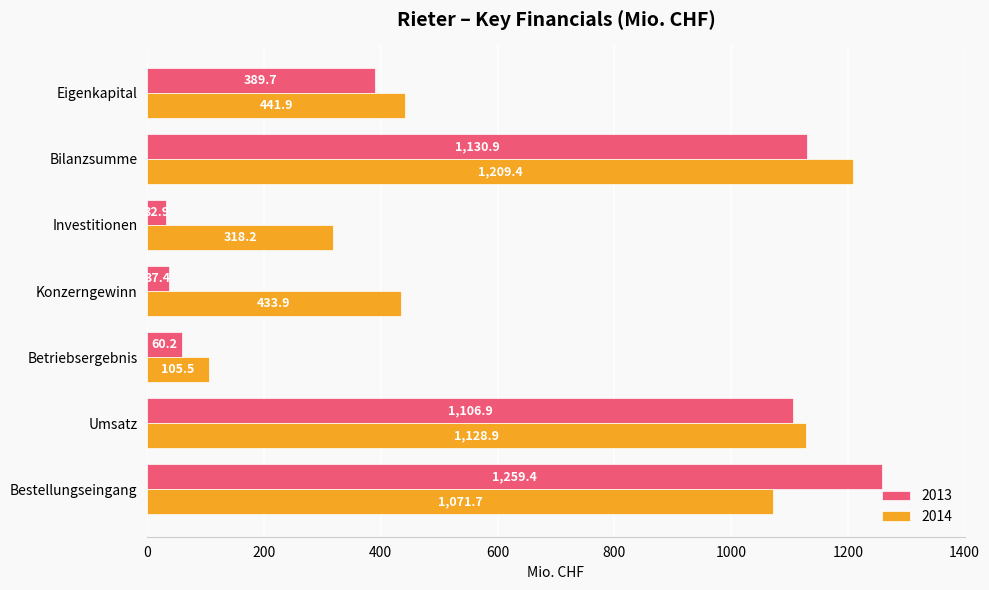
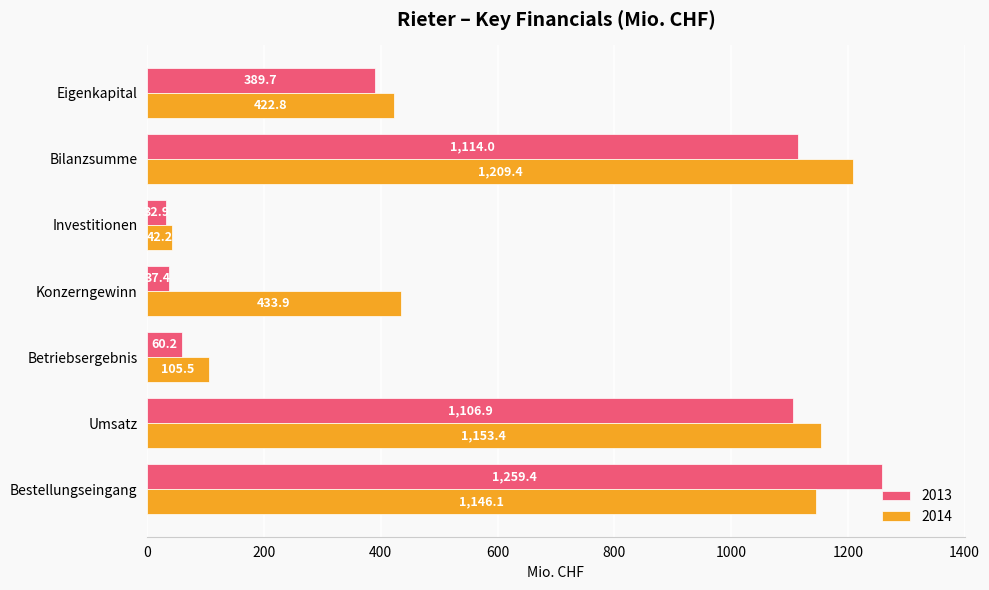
  {
    "2013": {
      "Eigenkapital": "389.7",
-     "Bilanzsumme": "1,130.9",
+     "Bilanzsumme": "1,114.0",
      "Investitionen": "32.9",
      "Konzerngewinn": "37.4",
      "Betriebsergebnis": "60.2",
      "Umsatz": "1,106.9",
      "Bestellungseingang": "1,259.4"
    },
    "2014": {
-     "Eigenkapital": "441.9",
+     "Eigenkapital": "422.8",
      "Bilanzsumme": "1,209.4",
-     "Investitionen": "318.2",
+     "Investitionen": "42.2",
      "Konzerngewinn": "433.9",
      "Betriebsergebnis": "105.5",
-     "Umsatz": "1,128.9",
-     "Bestellungseingang": "1,071.7"
+     "Umsatz": "1,153.4",
+     "Bestellungseingang": "1,146.1"
    }
  }
